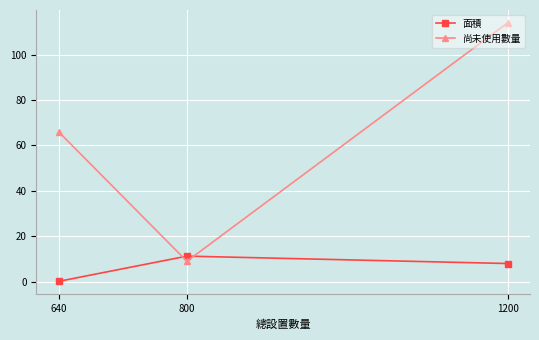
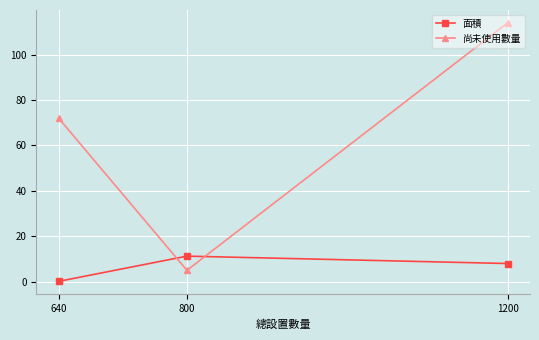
  {
    "面積": {
      "640": 0,
      "800": 11,
      "1200": 8
    },
    "尚未使用數量": {
-     "640": 66,
-     "800": 9
+     "640": 72,
+     "800": 5
    }
  }
